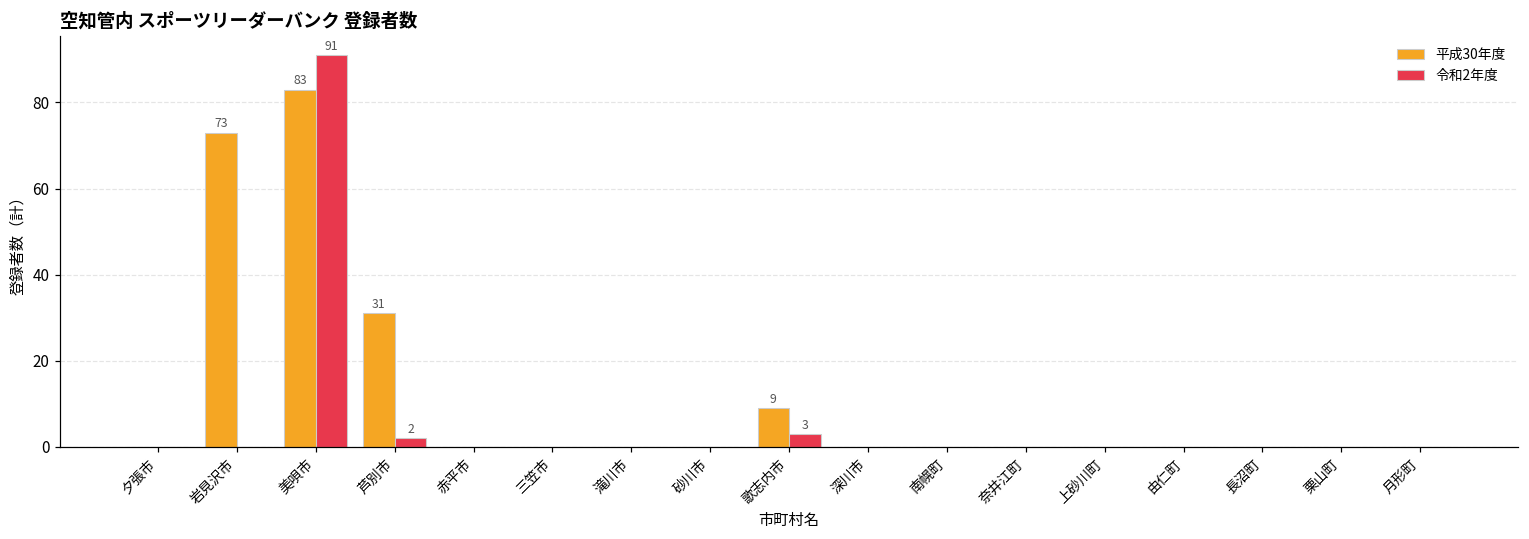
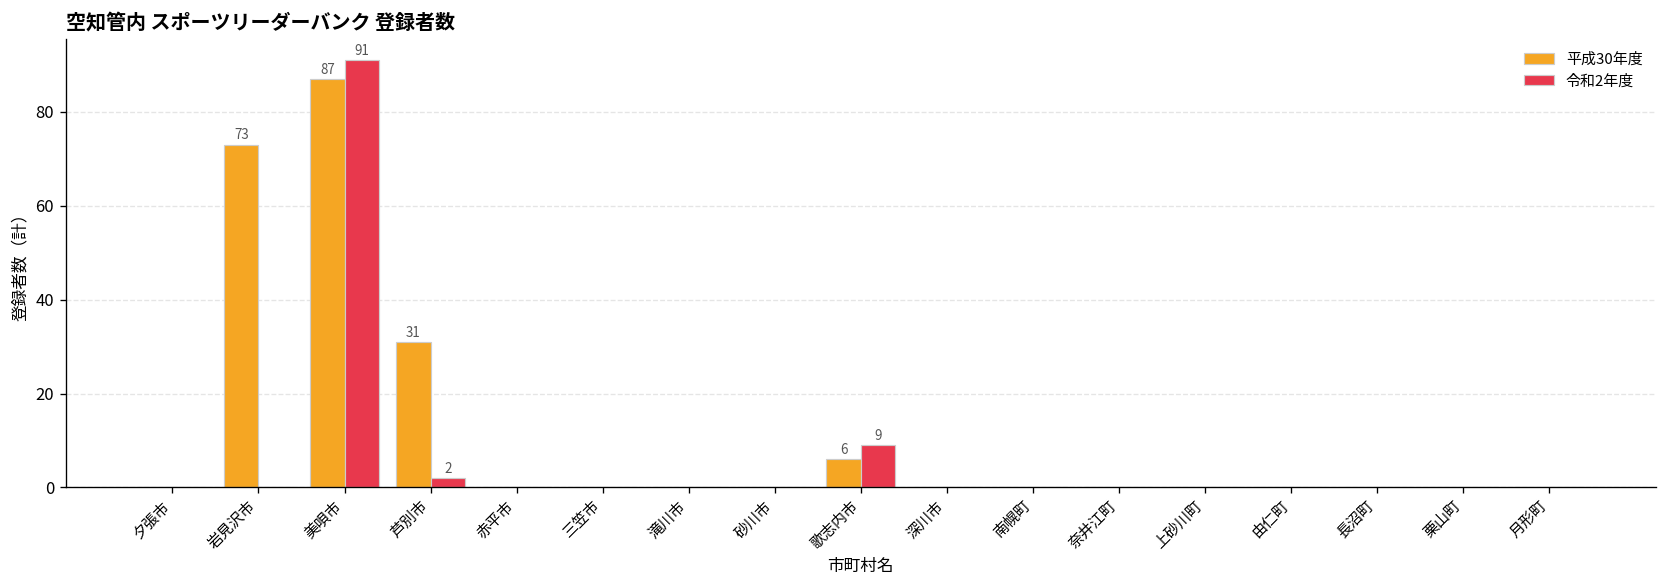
  {
    "平成30年度": {
      "岩見沢市": 73,
-     "美唄市": 83,
+     "美唄市": 87,
      "芦別市": 31,
-     "歌志内市": 9
+     "歌志内市": 6
    },
    "令和2年度": {
      "美唄市": 91,
      "芦別市": 2,
-     "歌志内市": 3
+     "歌志内市": 9
    }
  }
